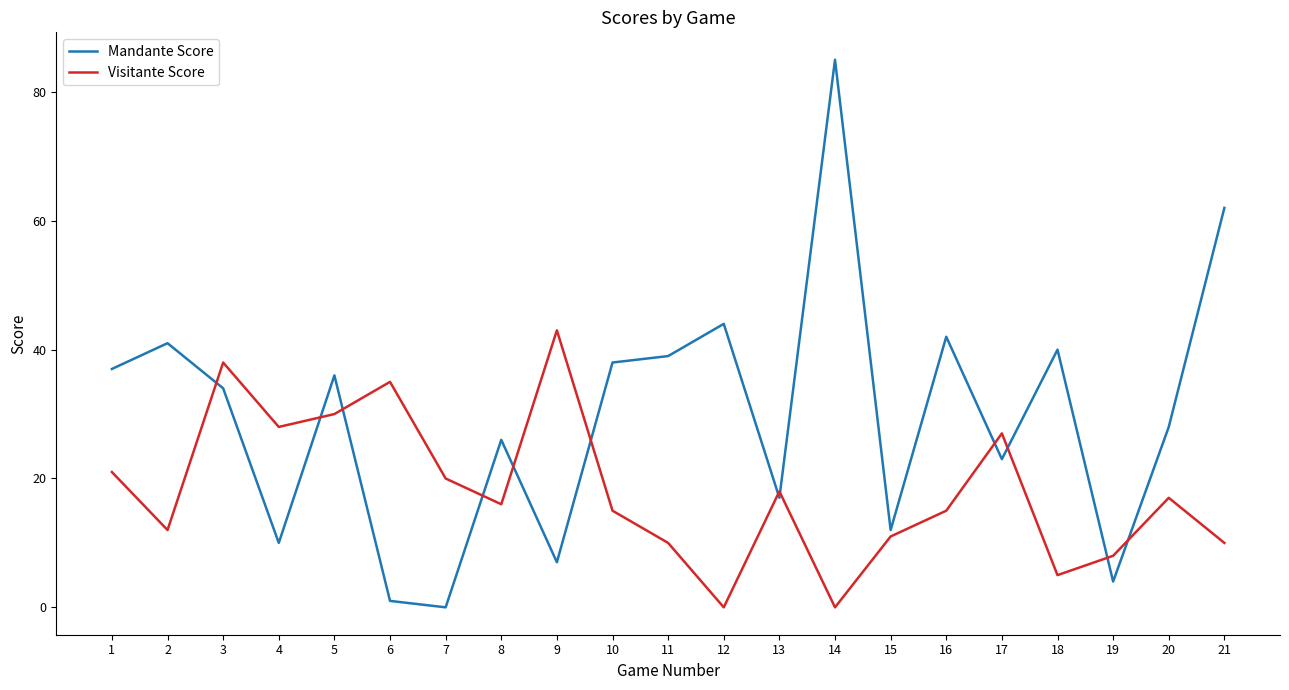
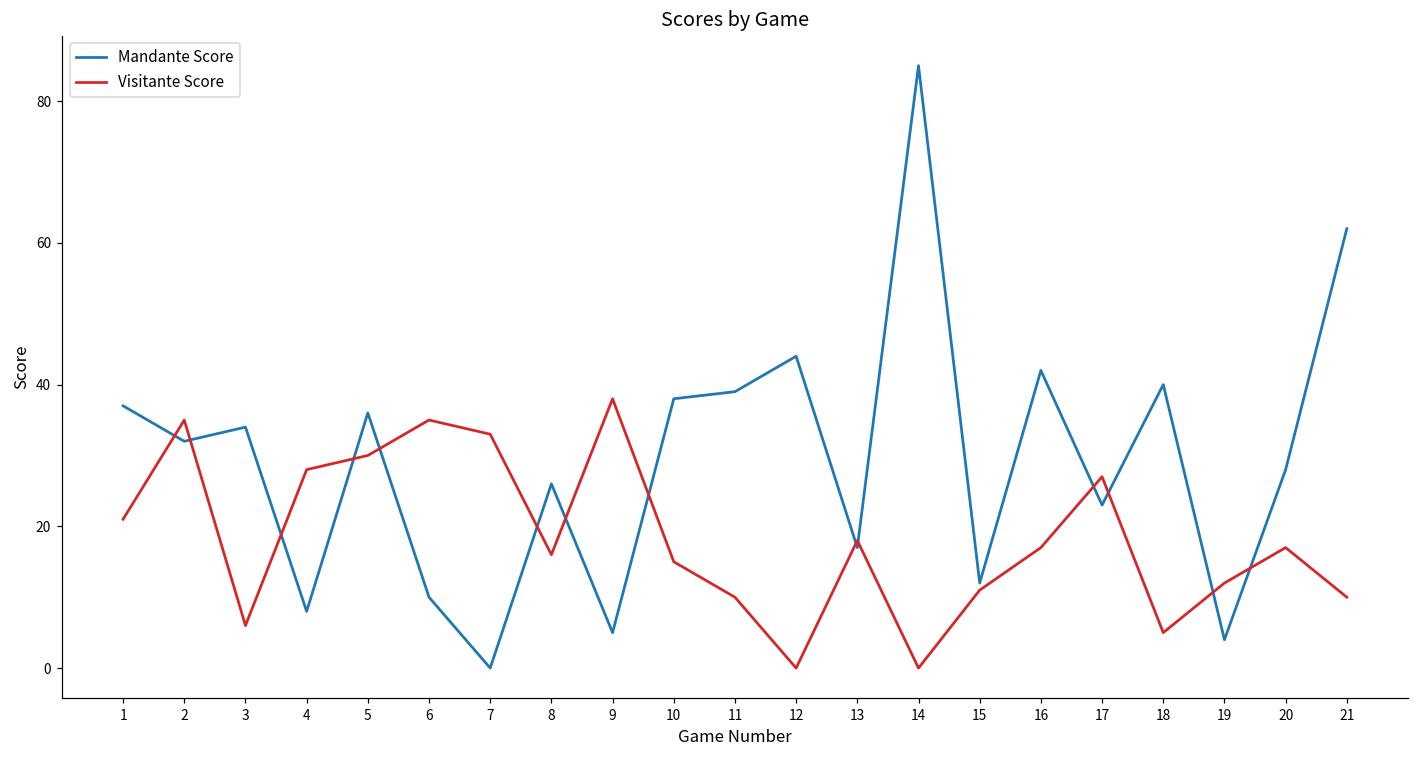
  {
    "Mandante Score": {
      "1": 37,
-     "2": 41,
+     "2": 32,
      "3": 34,
-     "4": 10,
+     "4": 8,
      "5": 36,
-     "6": 1,
+     "6": 10,
      "7": 0,
      "8": 26,
-     "9": 7,
+     "9": 5,
      "10": 38,
      "11": 39,
      "12": 44,
      "13": 17,
      "14": 85,
      "15": 12,
      "16": 42,
      "17": 23,
      "18": 40,
      "19": 4,
      "20": 28,
      "21": 62
    },
    "Visitante Score": {
      "1": 21,
-     "2": 12,
-     "3": 38,
+     "2": 35,
+     "3": 6,
      "4": 28,
      "5": 30,
      "6": 35,
-     "7": 20,
+     "7": 33,
      "8": 16,
-     "9": 43,
+     "9": 38,
      "10": 15,
      "11": 10,
      "12": 0,
      "13": 18,
      "14": 0,
      "15": 11,
-     "16": 15,
+     "16": 17,
      "17": 27,
      "18": 5,
-     "19": 8,
+     "19": 12,
      "20": 17,
      "21": 10
    }
  }
